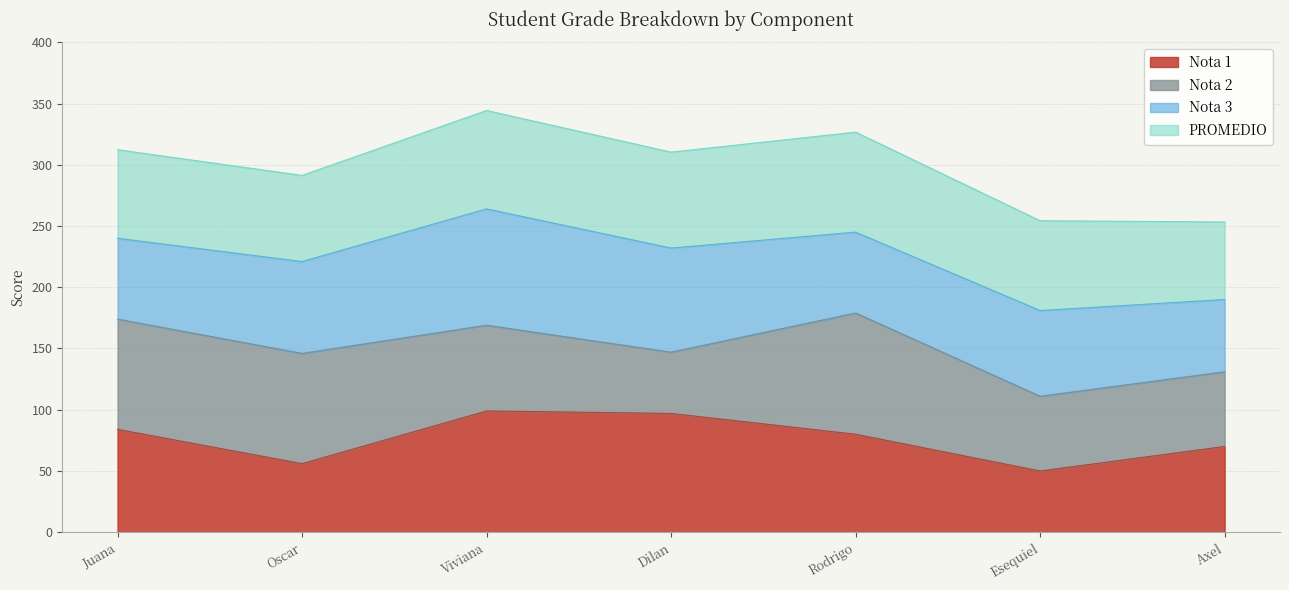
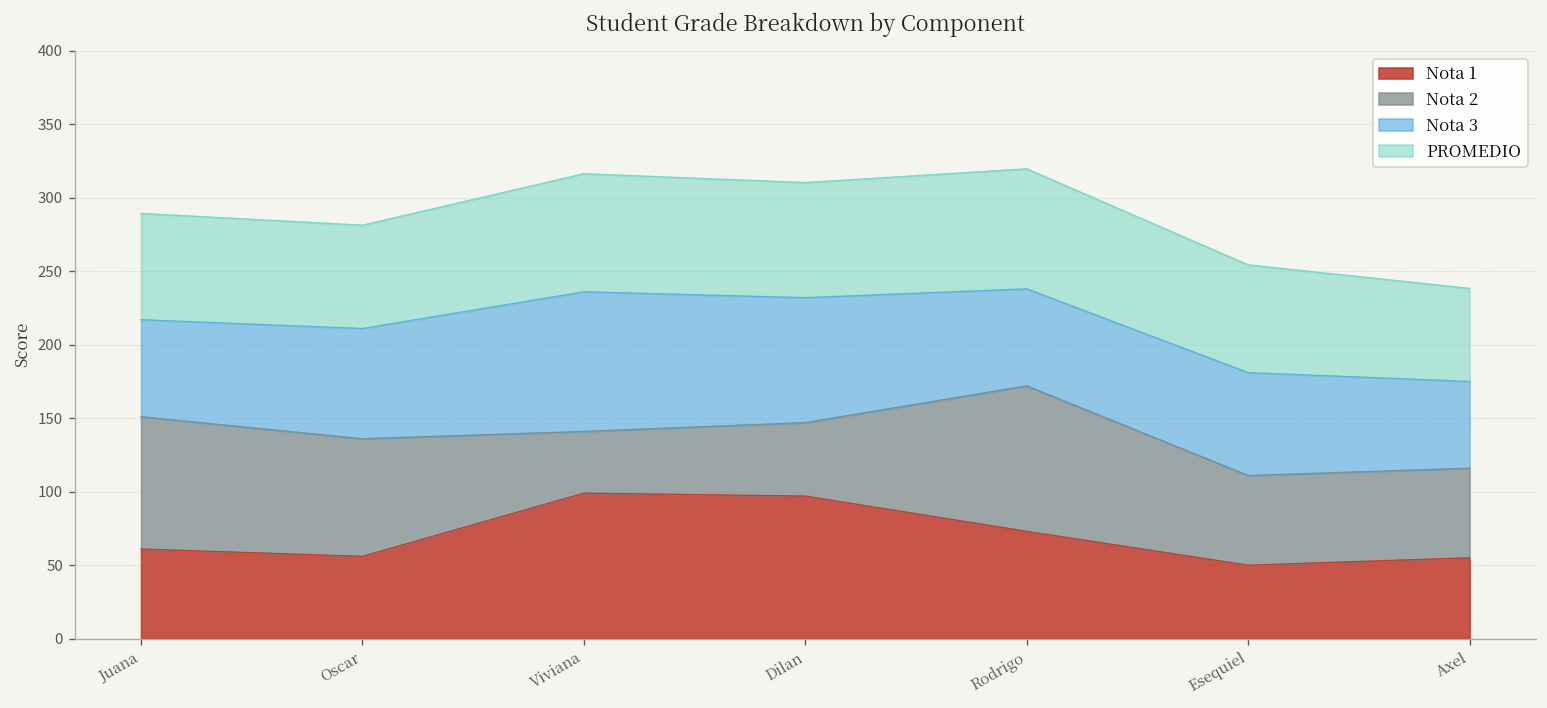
  {
    "Nota 1": {
-     "Juana": 84,
+     "Juana": 61,
      "Oscar": 56,
      "Viviana": 99,
      "Dilan": 97,
-     "Rodrigo": 80,
+     "Rodrigo": 73,
      "Esequiel": 50,
-     "Axel": 70
+     "Axel": 55
    },
    "Nota 2": {
      "Juana": 90,
-     "Oscar": 90,
-     "Viviana": 70,
+     "Oscar": 80,
+     "Viviana": 42,
      "Dilan": 50,
      "Rodrigo": 99,
      "Esequiel": 61,
      "Axel": 61
    }
  }
